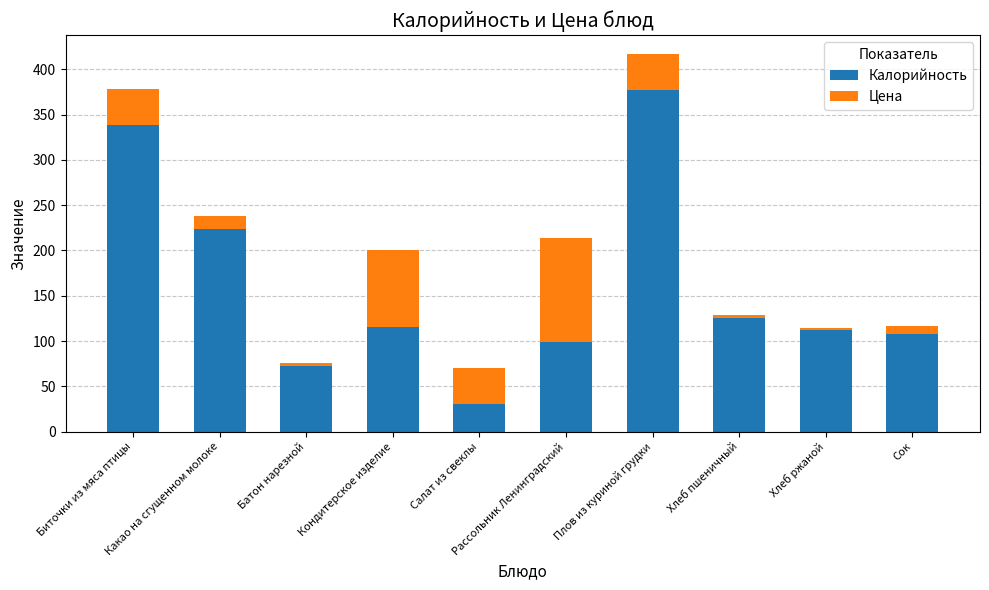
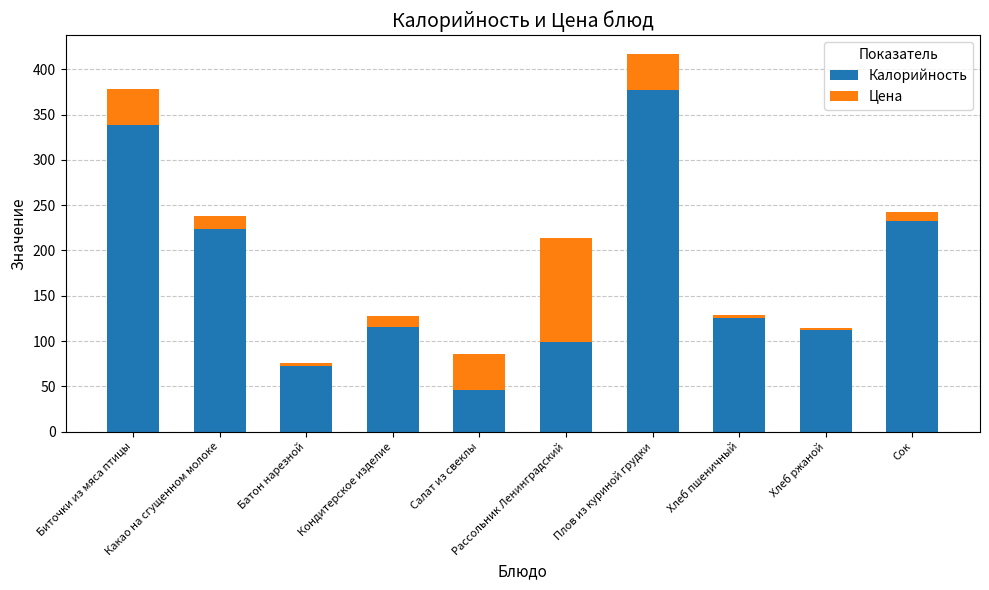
  {
    "Калорийность": {
      "Биточки из мяса птицы": 340,
      "Какао на сгущенном молоке": 220,
      "Батон нарезной": 70,
      "Кондитерское изделие": 120,
-     "Салат из свеклы": 30,
+     "Салат из свеклы": 50,
      "Рассольник Ленинградский": 100,
      "Плов из куриной грудки": 380,
      "Хлеб пшеничный": 130,
      "Хлеб ржаной": 110,
-     "Сок": 110
+     "Сок": 230
    },
    "Цена": {
      "Биточки из мяса птицы": 40,
      "Какао на сгущенном молоке": 20,
      "Батон нарезной": 0,
-     "Кондитерское изделие": 80,
+     "Кондитерское изделие": 10,
      "Салат из свеклы": 40,
      "Рассольник Ленинградский": 110,
      "Плов из куриной грудки": 40,
      "Хлеб пшеничный": 0,
      "Сок": 10
    }
  }
